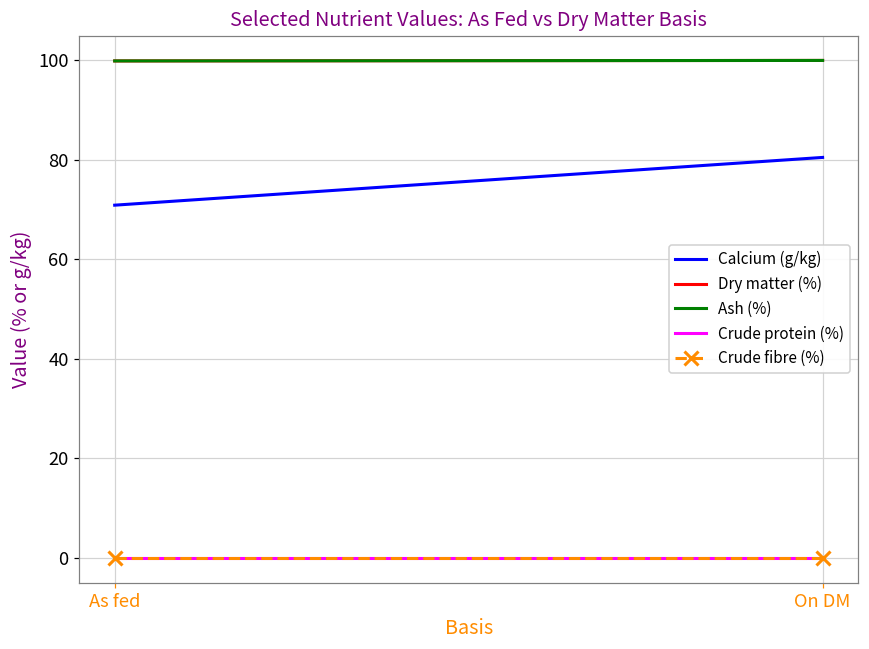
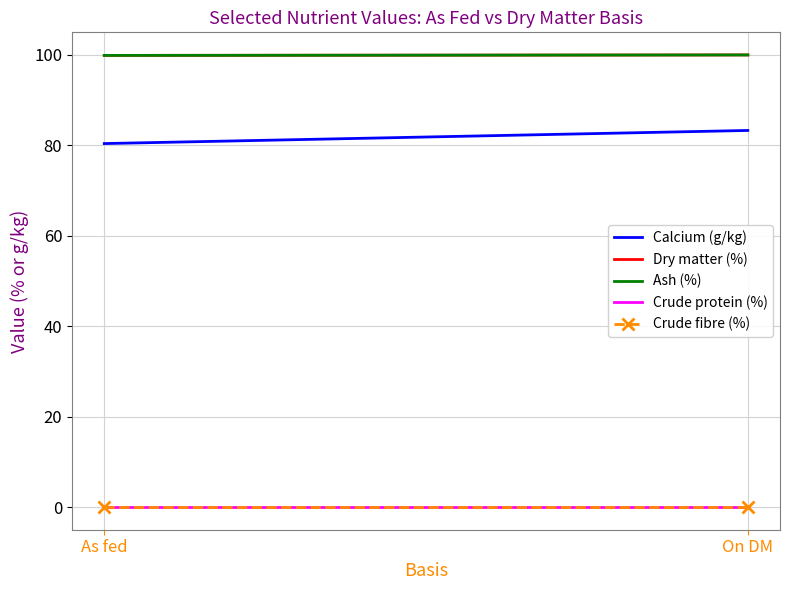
  {
    "Calcium (g/kg)": {
-     "As fed": 71,
-     "On DM": 81
+     "As fed": 80,
+     "On DM": 83
    },
    "Ash (%)": {
      "As fed": 100,
      "On DM": 100
    },
    "Crude fibre (%)": {
      "As fed": 0,
      "On DM": 0
    }
  }
